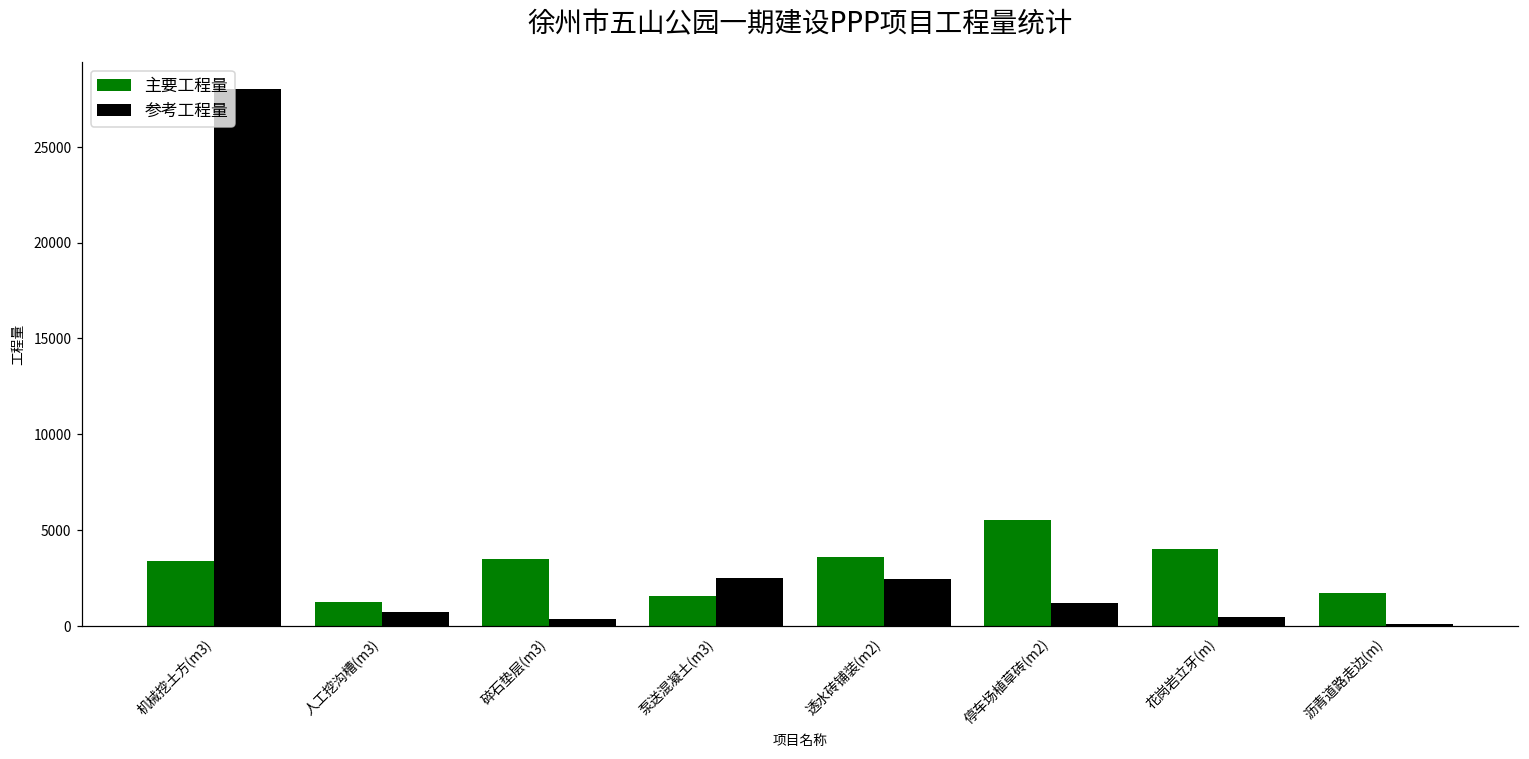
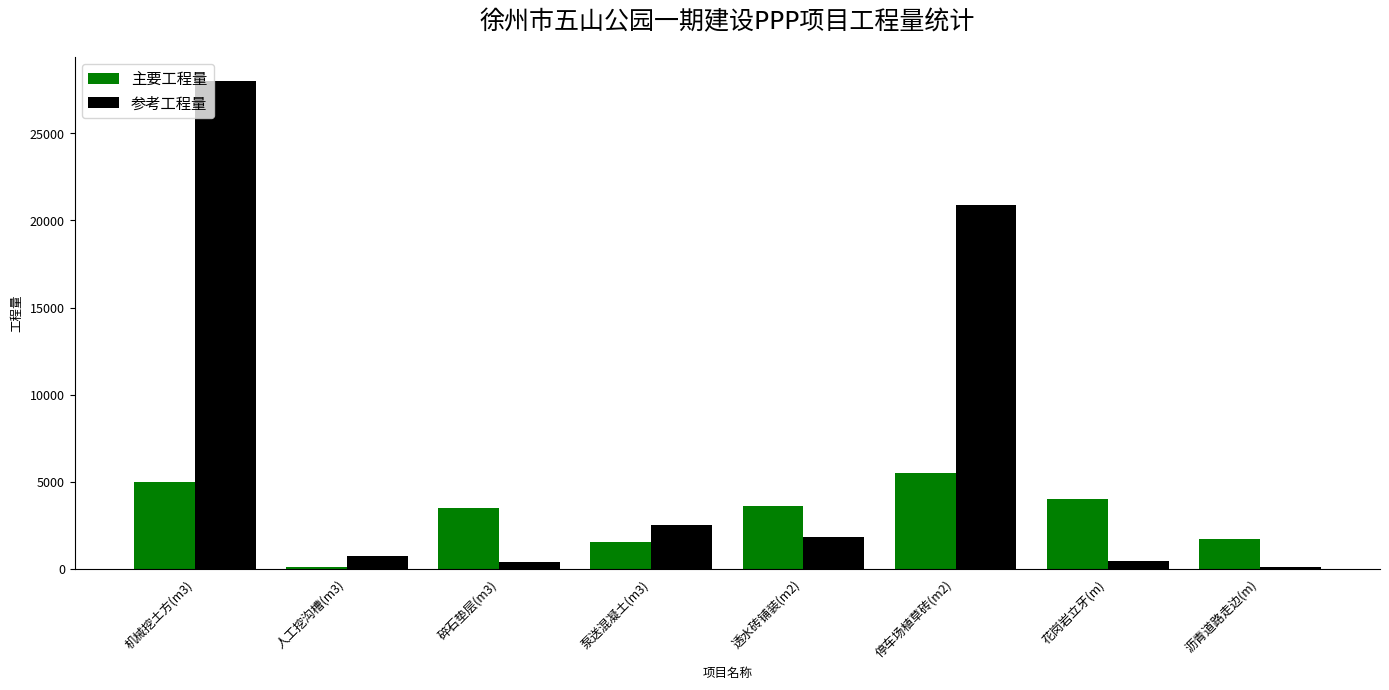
  {
    "主要工程量": {
-     "机械挖土方(m3)": 3400,
-     "人工挖沟槽(m3)": 1200,
+     "机械挖土方(m3)": 5000,
+     "人工挖沟槽(m3)": 100,
      "碎石垫层(m3)": 3500,
      "泵送混凝土(m3)": 1600,
      "透水砖铺装(m2)": 3600,
      "停车场植草砖(m2)": 5500,
      "花岗岩立牙(m)": 4000,
      "沥青道路走边(m)": 1700
    },
    "参考工程量": {
      "机械挖土方(m3)": 28000,
      "人工挖沟槽(m3)": 700,
      "碎石垫层(m3)": 400,
      "泵送混凝土(m3)": 2500,
-     "透水砖铺装(m2)": 2400,
-     "停车场植草砖(m2)": 1200,
+     "透水砖铺装(m2)": 1900,
+     "停车场植草砖(m2)": 20900,
      "花岗岩立牙(m)": 500
    }
  }
